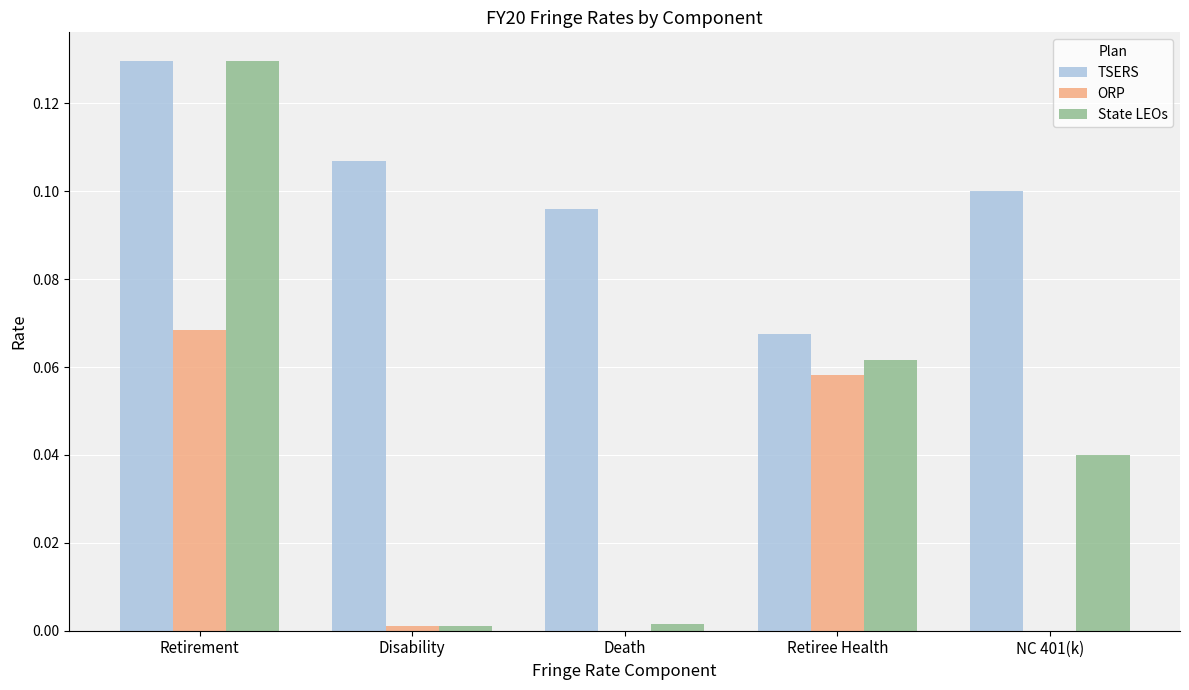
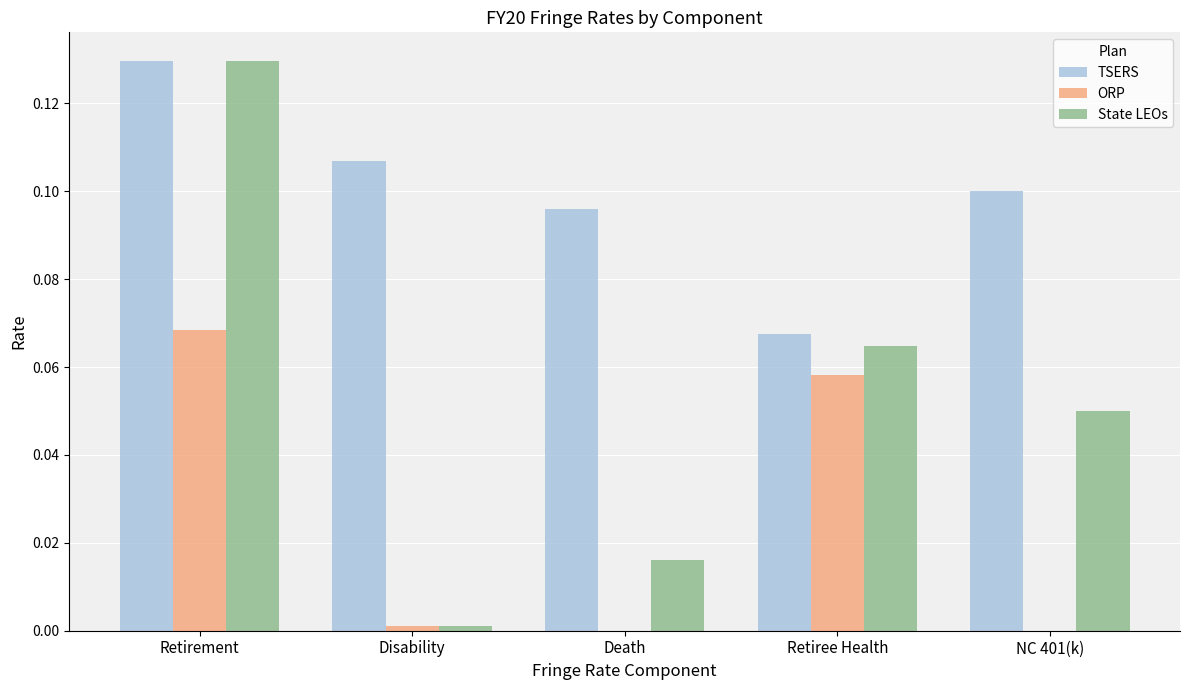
  {
    "TSERS": {
      "Retirement": 0.130,
      "Disability": 0.107,
      "Death": 0.096,
      "Retiree Health": 0.068,
      "NC 401(k)": 0.100
    },
    "ORP": {
      "Retirement": 0.068,
      "Disability": 0.001,
      "Death": 0.000,
      "Retiree Health": 0.058,
      "NC 401(k)": 0.000
    },
    "State LEOs": {
      "Retirement": 0.130,
      "Disability": 0.001,
-     "Death": 0.002,
-     "Retiree Health": 0.062,
-     "NC 401(k)": 0.04
+     "Death": 0.016,
+     "Retiree Health": 0.065,
+     "NC 401(k)": 0.05
    }
  }
